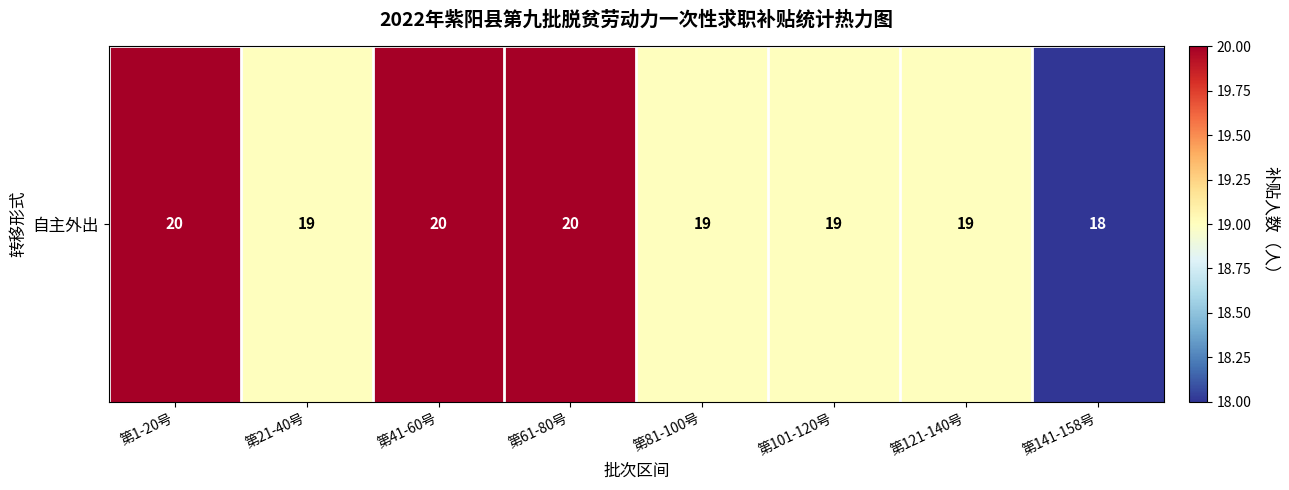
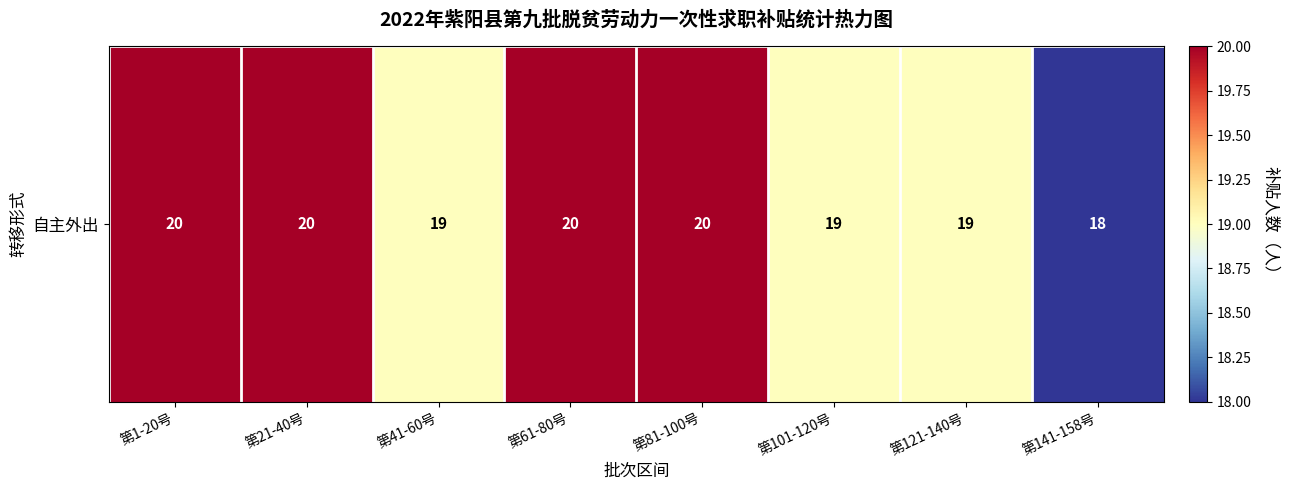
  {
    "自主外出": {
      "第1-20号": 20,
-     "第21-40号": 19,
-     "第41-60号": 20,
+     "第21-40号": 20,
+     "第41-60号": 19,
      "第61-80号": 20,
-     "第81-100号": 19,
+     "第81-100号": 20,
      "第101-120号": 19,
      "第121-140号": 19,
      "第141-158号": 18
    }
  }
